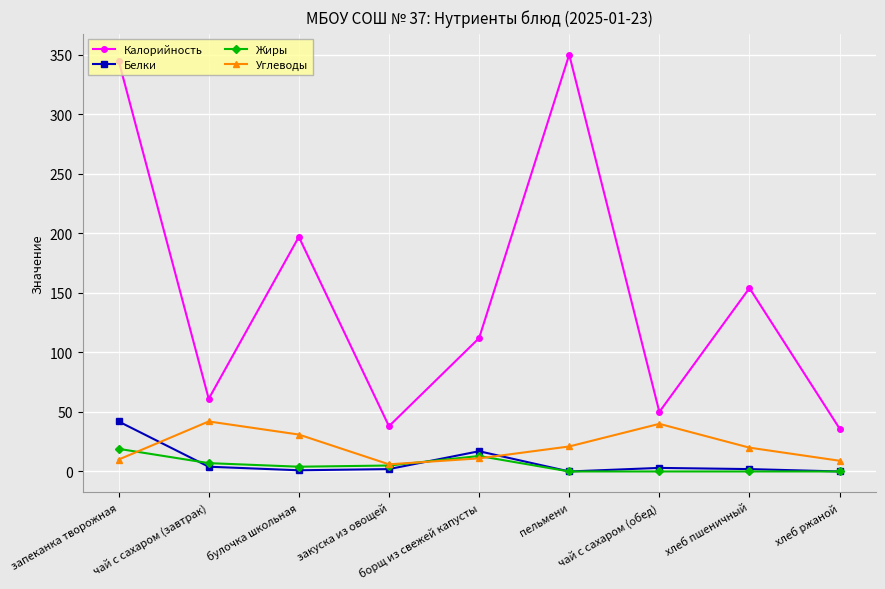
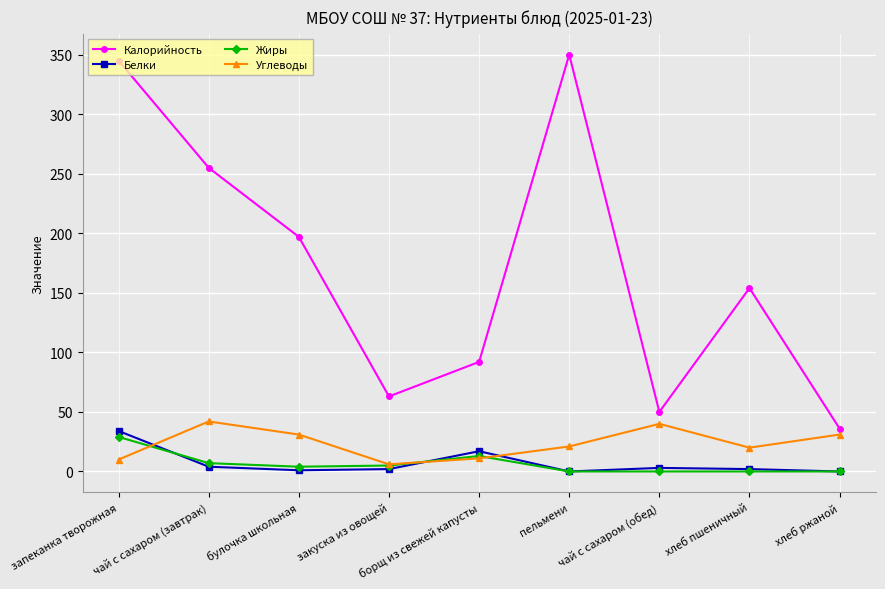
  {
    "Калорийность": {
-     "чай с сахаром (завтрак)": 61,
+     "чай с сахаром (завтрак)": 255,
      "булочка школьная": 197,
-     "закуска из овощей": 38,
-     "борщ из свежей капусты": 112,
+     "закуска из овощей": 63,
+     "борщ из свежей капусты": 92,
      "пельмени": 350,
      "чай с сахаром (обед)": 50,
      "хлеб пшеничный": 154,
      "хлеб ржаной": 36
    },
    "Белки": {
-     "запеканка творожная": 42,
+     "запеканка творожная": 34,
      "чай с сахаром (завтрак)": 4,
      "булочка школьная": 1,
      "закуска из овощей": 2,
      "борщ из свежей капусты": 17,
      "чай с сахаром (обед)": 3
    },
    "Жиры": {
-     "запеканка творожная": 19,
+     "запеканка творожная": 29,
      "чай с сахаром (завтрак)": 7,
      "булочка школьная": 4,
      "чай с сахаром (обед)": 0
    },
    "Углеводы": {
      "запеканка творожная": 10,
      "чай с сахаром (завтрак)": 42,
      "булочка школьная": 31,
      "пельмени": 21,
      "чай с сахаром (обед)": 40,
      "хлеб пшеничный": 20,
-     "хлеб ржаной": 9
+     "хлеб ржаной": 31
    }
  }
